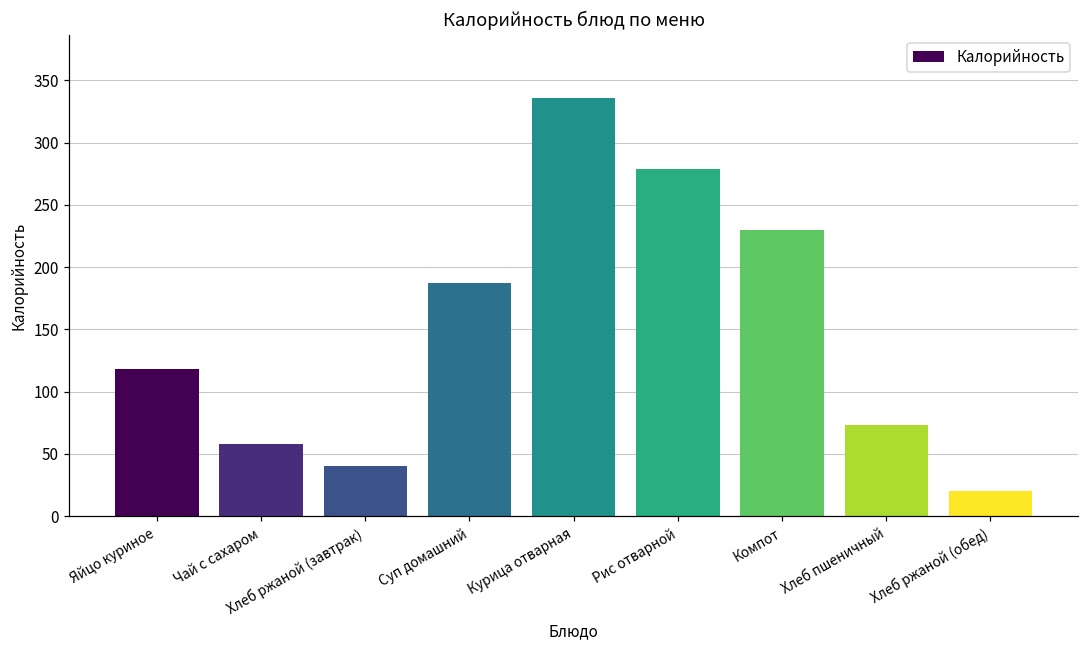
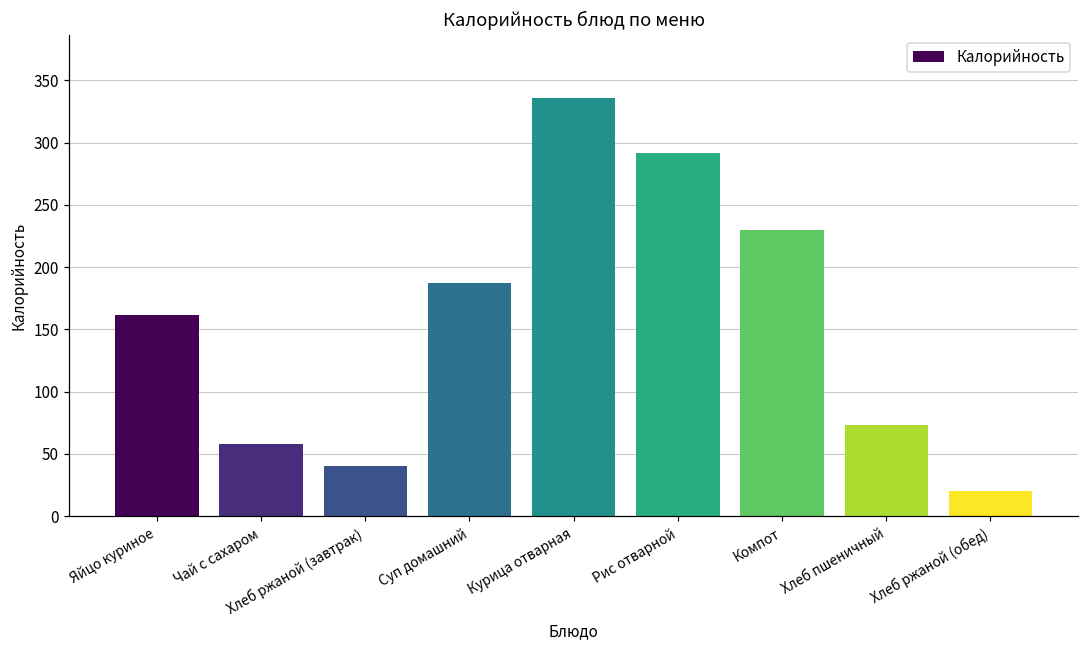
  {
-   "Яйцо куриное": 118,
+   "Яйцо куриное": 162,
    "Чай с сахаром": 58,
    "Хлеб ржаной (завтрак)": 40,
    "Суп домашний": 187,
    "Курица отварная": 336,
-   "Рис отварной": 279,
+   "Рис отварной": 292,
    "Компот": 230,
    "Хлеб пшеничный": 74,
    "Хлеб ржаной (обед)": 20
  }
